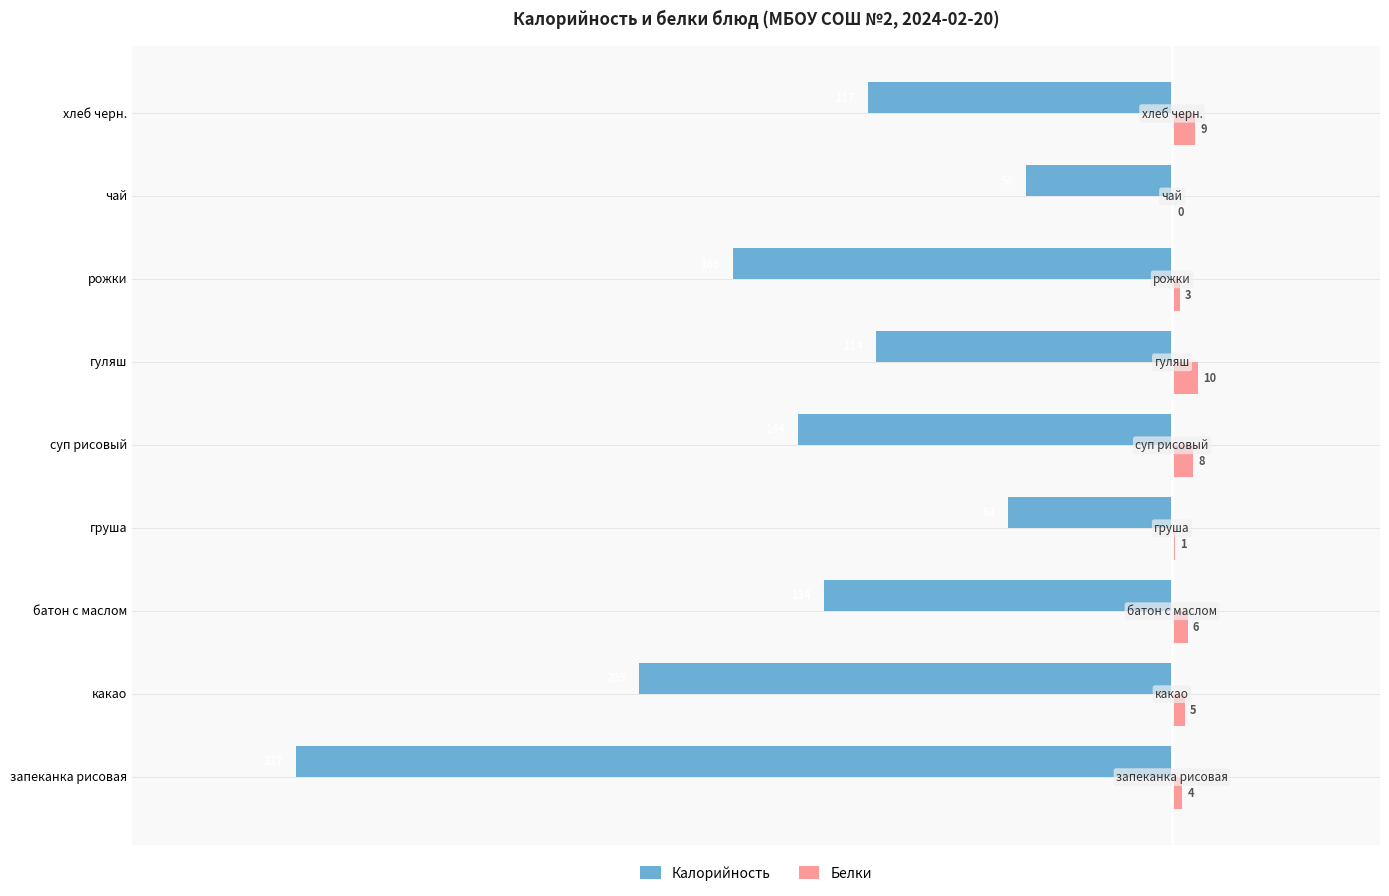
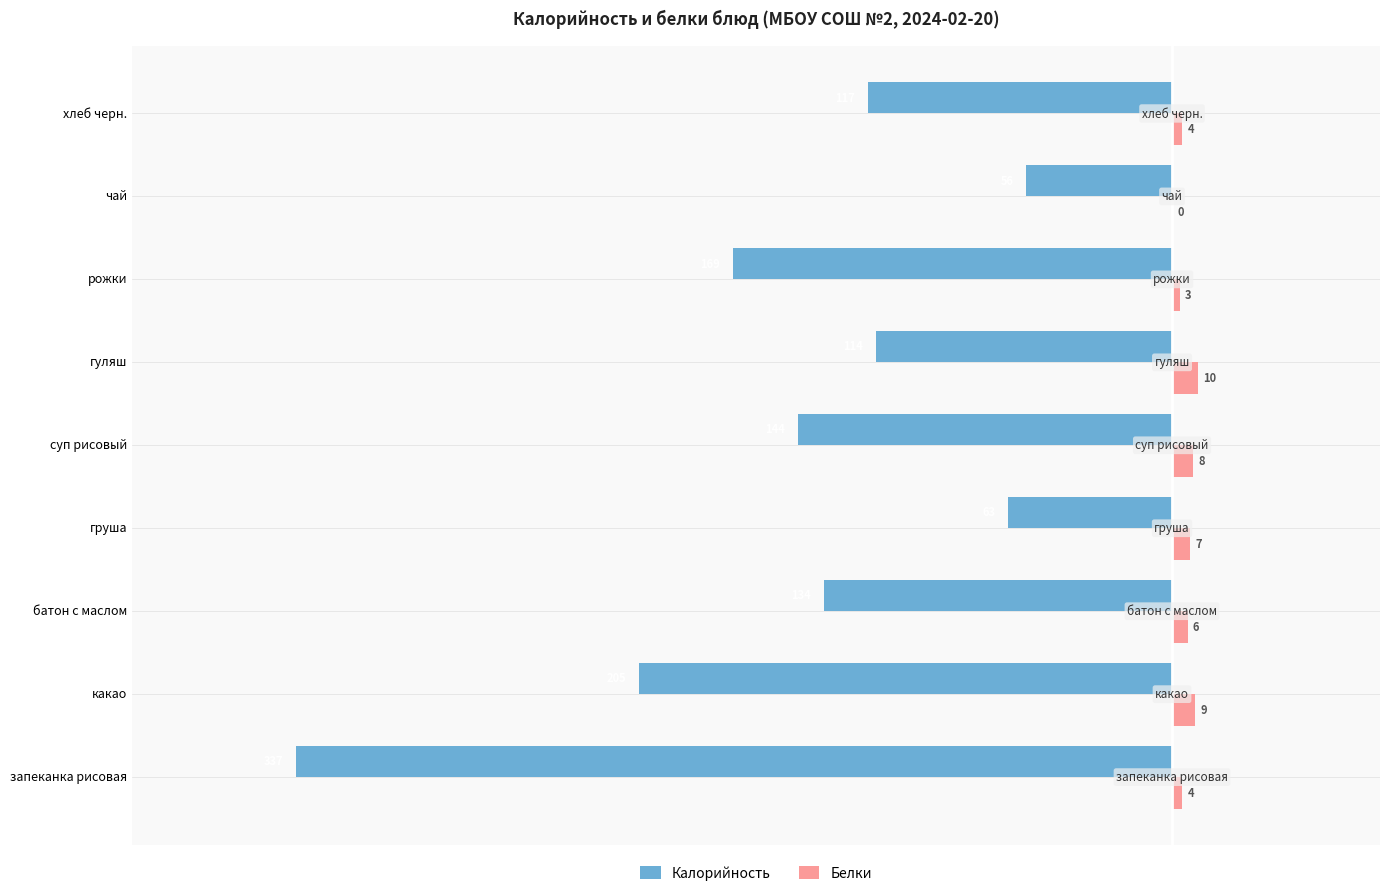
  {
    "Белки": {
-     "хлеб черн.": 9,
+     "хлеб черн.": 4,
      "чай": 0,
      "рожки": 3,
      "гуляш": 10,
      "суп рисовый": 8,
-     "груша": 1,
+     "груша": 7,
      "батон с маслом": 6,
-     "какао": 5,
+     "какао": 9,
      "запеканка рисовая": 4
    }
  }
